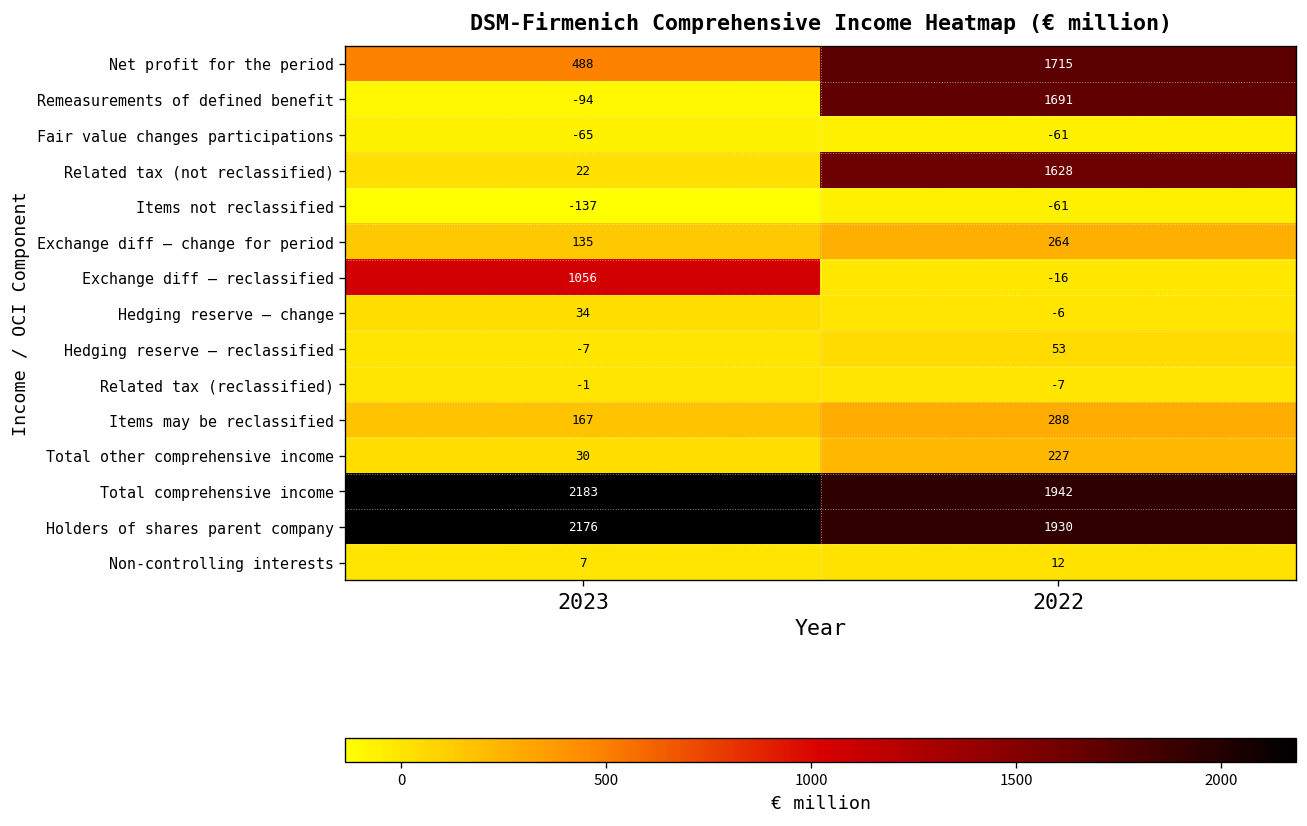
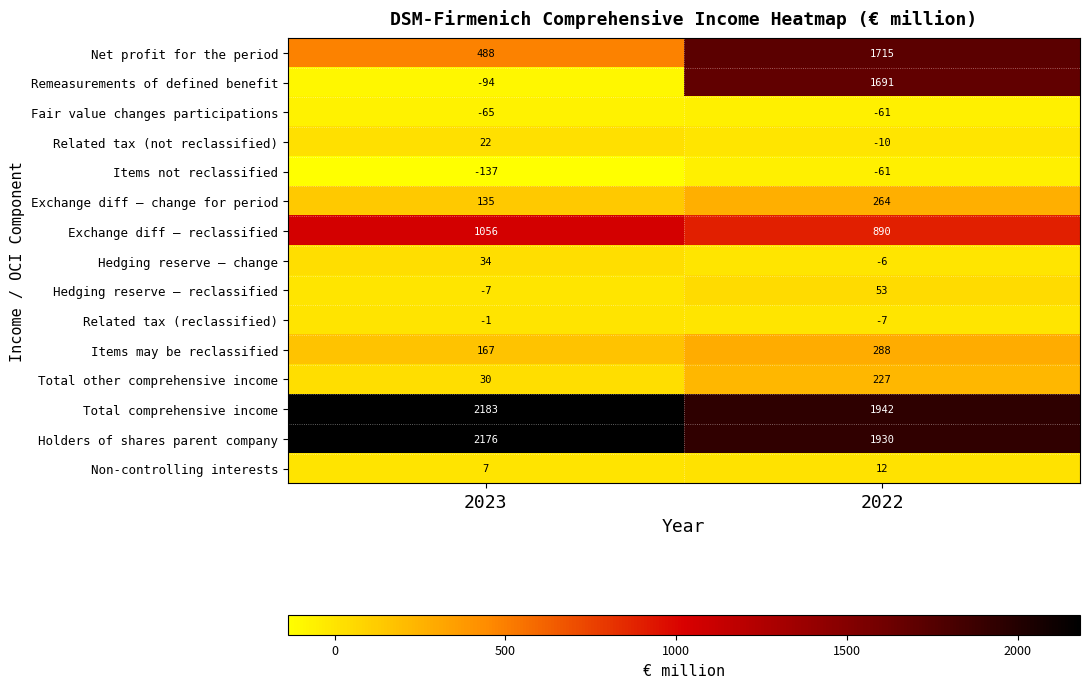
  {
    "Net profit for the period": {
      "2023": 488,
      "2022": 1715
    },
    "Remeasurements of defined benefit": {
      "2023": -94,
      "2022": 1691
    },
    "Fair value changes participations": {
      "2023": -65,
      "2022": -61
    },
    "Related tax (not reclassified)": {
      "2023": 22,
-     "2022": 1628
+     "2022": -10
    },
    "Items not reclassified": {
      "2023": -137,
      "2022": -61
    },
    "Exchange diff – change for period": {
      "2023": 135,
      "2022": 264
    },
    "Exchange diff – reclassified": {
      "2023": 1056,
-     "2022": -16
+     "2022": 890
    },
    "Hedging reserve – change": {
      "2023": 34,
      "2022": -6
    },
    "Hedging reserve – reclassified": {
      "2023": -7,
      "2022": 53
    },
    "Related tax (reclassified)": {
      "2023": -1,
      "2022": -7
    },
    "Items may be reclassified": {
      "2023": 167,
      "2022": 288
    },
    "Total other comprehensive income": {
      "2023": 30,
      "2022": 227
    },
    "Total comprehensive income": {
      "2023": 2183,
      "2022": 1942
    },
    "Holders of shares parent company": {
      "2023": 2176,
      "2022": 1930
    },
    "Non-controlling interests": {
      "2023": 7,
      "2022": 12
    }
  }
